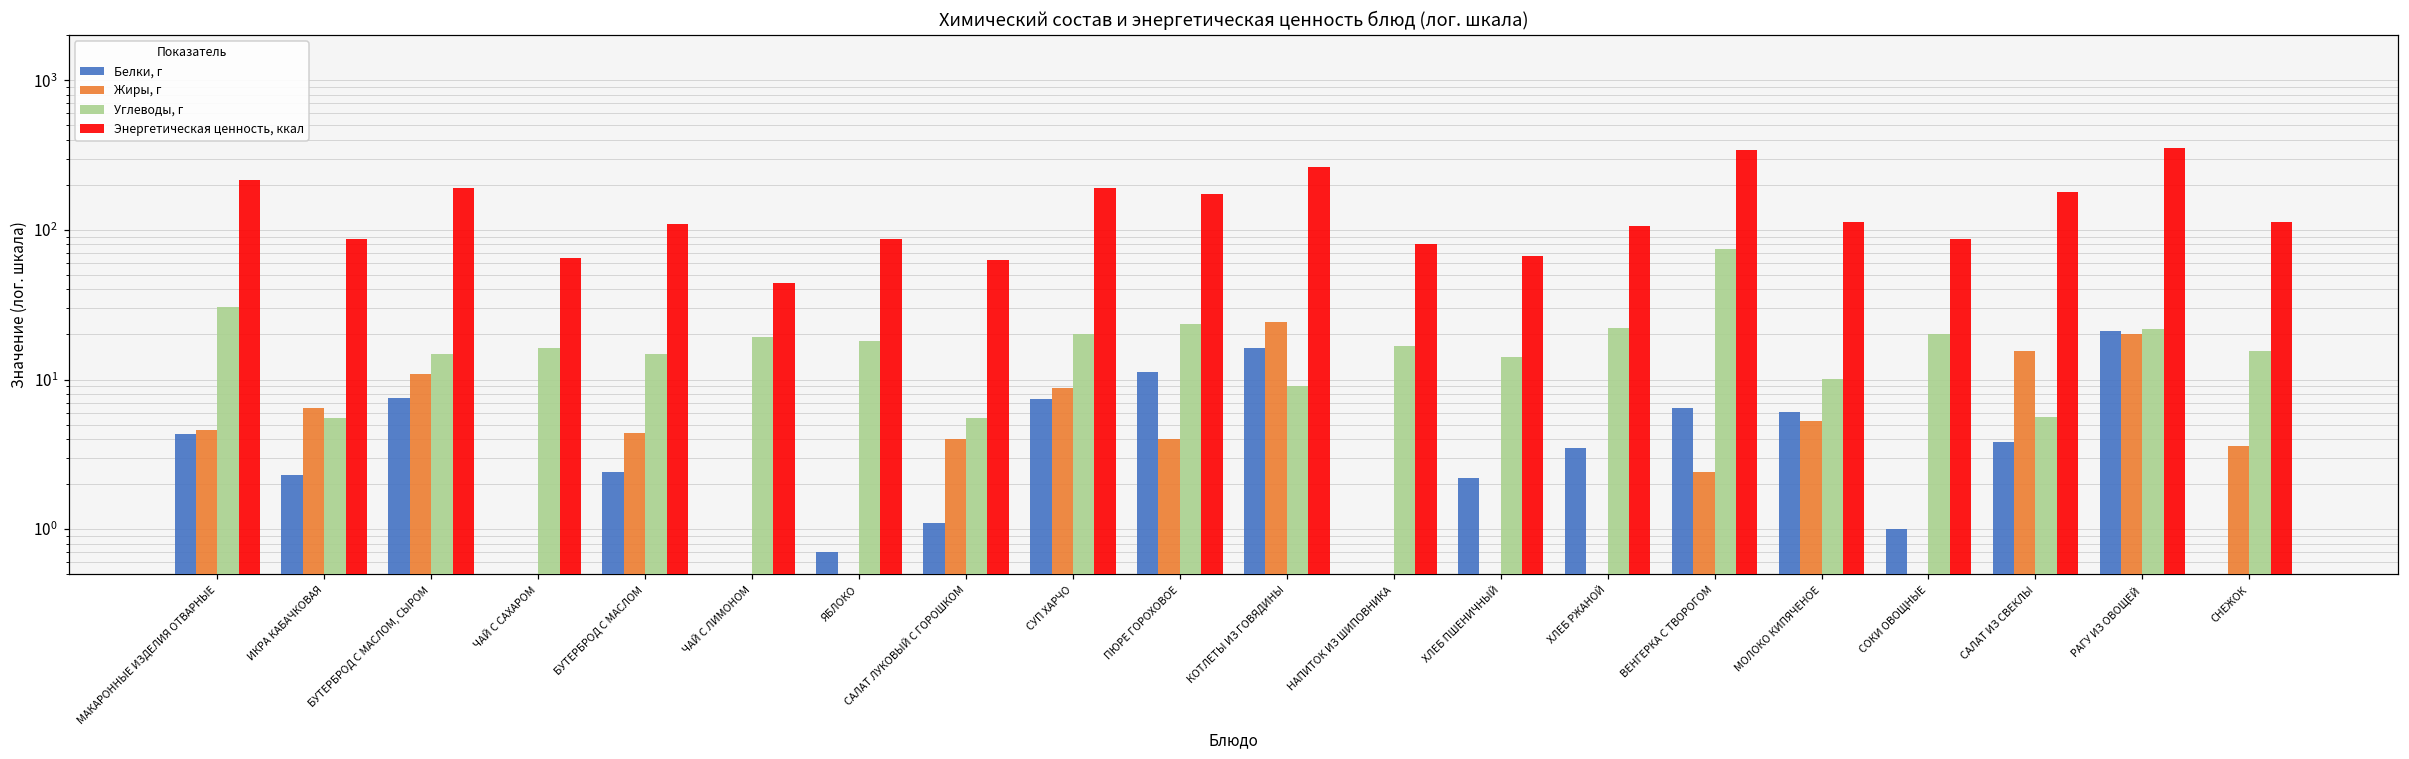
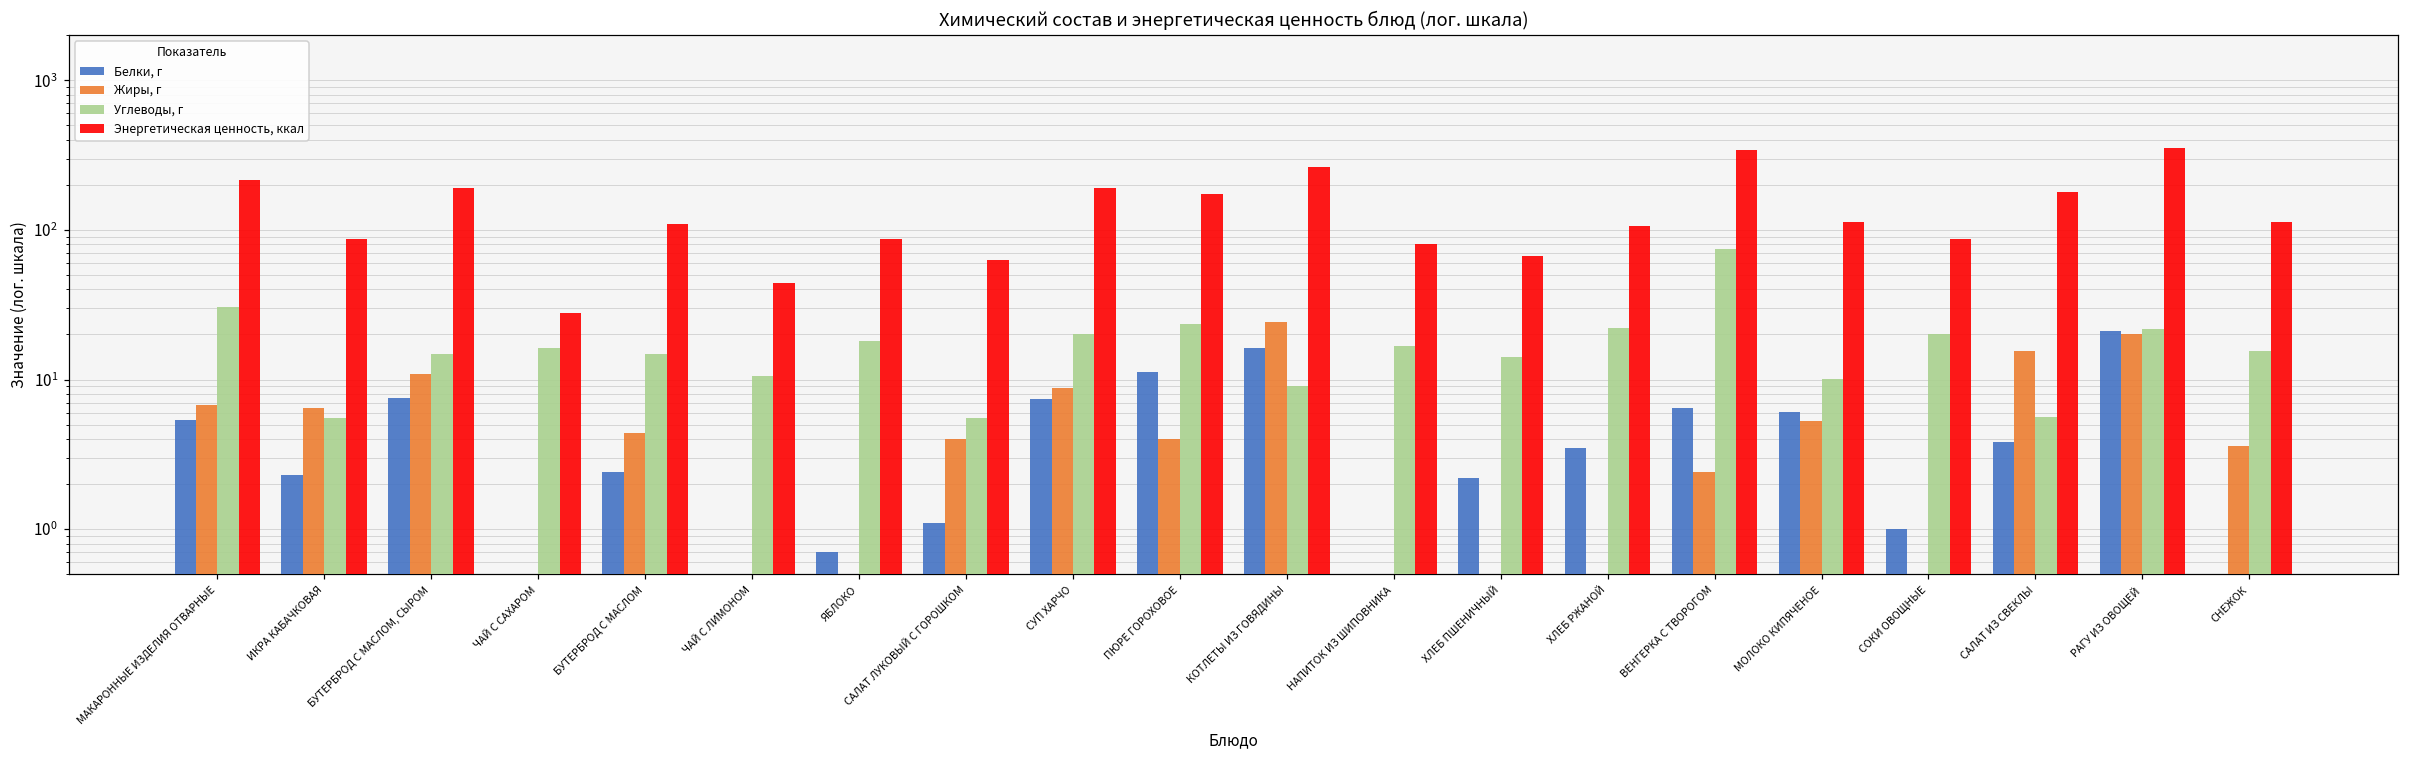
  {
    "Белки, г": {
-     "МАКАРОННЫЕ ИЗДЕЛИЯ ОТВАРНЫЕ": 4.3,
+     "МАКАРОННЫЕ ИЗДЕЛИЯ ОТВАРНЫЕ": 5.4,
      "ИКРА КАБАЧКОВАЯ": 2.3,
      "БУТЕРБРОД С МАСЛОМ, СЫРОМ": 8,
      "БУТЕРБРОД С МАСЛОМ": 2.4,
      "ЯБЛОКО": 0.7,
      "САЛАТ ЛУКОВЫЙ С ГОРОШКОМ": 1.1,
      "СУП ХАРЧО": 7,
      "ПЮРЕ ГОРОХОВОЕ": 11,
      "КОТЛЕТЫ ИЗ ГОВЯДИНЫ": 16,
      "НАПИТОК ИЗ ШИПОВНИКА": 0.5,
      "ХЛЕБ ПШЕНИЧНЫЙ": 2.2,
      "ХЛЕБ РЖАНОЙ": 3.5,
      "ВЕНГЕРКА С ТВОРОГОМ": 6,
      "МОЛОКО КИПЯЧЕНОЕ": 6,
      "СОКИ ОВОЩНЫЕ": 1.0,
      "САЛАТ ИЗ СВЕКЛЫ": 3.8,
      "РАГУ ИЗ ОВОЩЕЙ": 21
    },
    "Жиры, г": {
-     "МАКАРОННЫЕ ИЗДЕЛИЯ ОТВАРНЫЕ": 4.6,
+     "МАКАРОННЫЕ ИЗДЕЛИЯ ОТВАРНЫЕ": 7,
      "ИКРА КАБАЧКОВАЯ": 6,
      "БУТЕРБРОД С МАСЛОМ, СЫРОМ": 11,
      "БУТЕРБРОД С МАСЛОМ": 4.4,
      "САЛАТ ЛУКОВЫЙ С ГОРОШКОМ": 4.0,
      "СУП ХАРЧО": 9,
      "ПЮРЕ ГОРОХОВОЕ": 4.0,
      "КОТЛЕТЫ ИЗ ГОВЯДИНЫ": 24,
      "ХЛЕБ РЖАНОЙ": 0.5,
      "ВЕНГЕРКА С ТВОРОГОМ": 2.4,
      "МОЛОКО КИПЯЧЕНОЕ": 5.3,
      "САЛАТ ИЗ СВЕКЛЫ": 16,
      "РАГУ ИЗ ОВОЩЕЙ": 20,
      "СНЕЖОК": 3.6
    },
    "Углеводы, г": {
      "МАКАРОННЫЕ ИЗДЕЛИЯ ОТВАРНЫЕ": 31,
      "ИКРА КАБАЧКОВАЯ": 5.5,
      "БУТЕРБРОД С МАСЛОМ, СЫРОМ": 15,
      "ЧАЙ С САХАРОМ": 16,
      "БУТЕРБРОД С МАСЛОМ": 15,
-     "ЧАЙ С ЛИМОНОМ": 19,
+     "ЧАЙ С ЛИМОНОМ": 11,
      "ЯБЛОКО": 18,
      "САЛАТ ЛУКОВЫЙ С ГОРОШКОМ": 5.5,
      "СУП ХАРЧО": 20,
      "ПЮРЕ ГОРОХОВОЕ": 23,
      "КОТЛЕТЫ ИЗ ГОВЯДИНЫ": 9,
      "НАПИТОК ИЗ ШИПОВНИКА": 17,
      "ХЛЕБ ПШЕНИЧНЫЙ": 14,
      "ХЛЕБ РЖАНОЙ": 22,
      "ВЕНГЕРКА С ТВОРОГОМ": 70,
      "МОЛОКО КИПЯЧЕНОЕ": 10,
      "СОКИ ОВОЩНЫЕ": 20,
      "САЛАТ ИЗ СВЕКЛЫ": 5.6,
      "РАГУ ИЗ ОВОЩЕЙ": 22,
      "СНЕЖОК": 16
    },
    "Энергетическая ценность, ккал": {
      "МАКАРОННЫЕ ИЗДЕЛИЯ ОТВАРНЫЕ": 220,
      "ИКРА КАБАЧКОВАЯ": 90,
      "БУТЕРБРОД С МАСЛОМ, СЫРОМ": 190,
-     "ЧАЙ С САХАРОМ": 70,
+     "ЧАЙ С САХАРОМ": 28,
      "БУТЕРБРОД С МАСЛОМ": 110,
      "ЧАЙ С ЛИМОНОМ": 44,
      "ЯБЛОКО": 90,
      "САЛАТ ЛУКОВЫЙ С ГОРОШКОМ": 60,
      "СУП ХАРЧО": 190,
      "ПЮРЕ ГОРОХОВОЕ": 170,
      "КОТЛЕТЫ ИЗ ГОВЯДИНЫ": 260,
      "НАПИТОК ИЗ ШИПОВНИКА": 80,
      "ХЛЕБ ПШЕНИЧНЫЙ": 70,
      "ХЛЕБ РЖАНОЙ": 110,
      "ВЕНГЕРКА С ТВОРОГОМ": 340,
      "МОЛОКО КИПЯЧЕНОЕ": 110,
      "СОКИ ОВОЩНЫЕ": 90,
      "САЛАТ ИЗ СВЕКЛЫ": 180,
      "РАГУ ИЗ ОВОЩЕЙ": 350,
      "СНЕЖОК": 110
    }
  }
